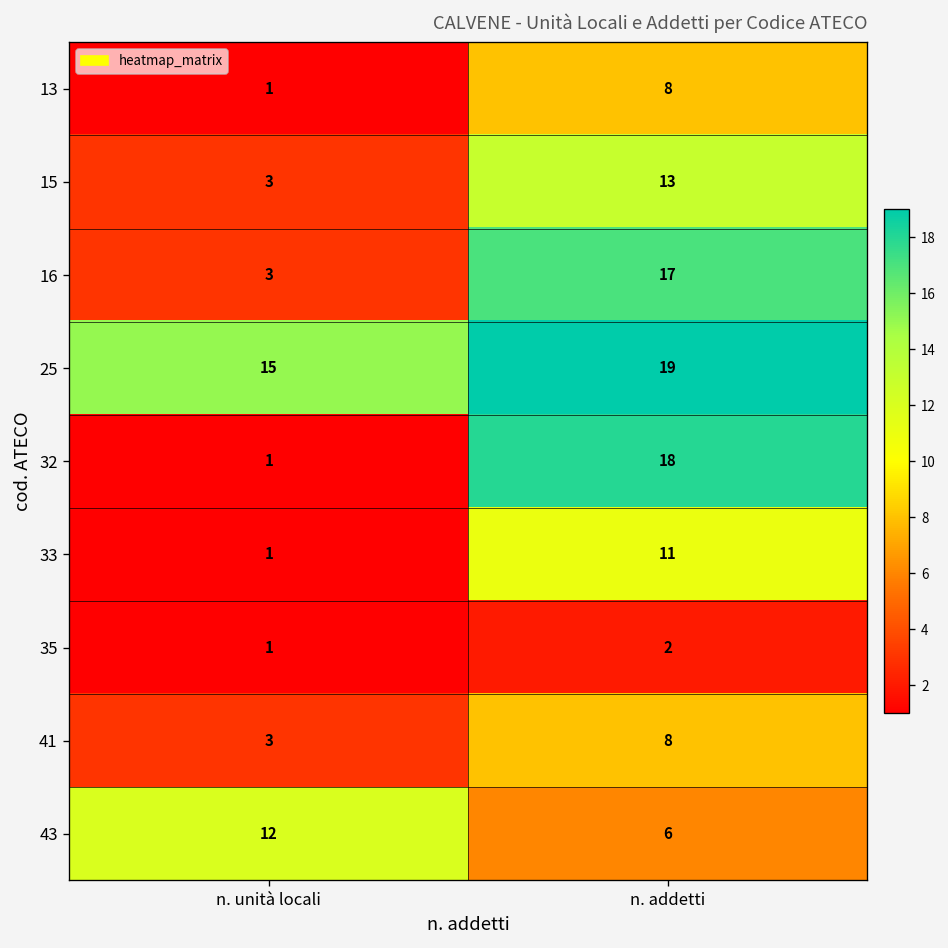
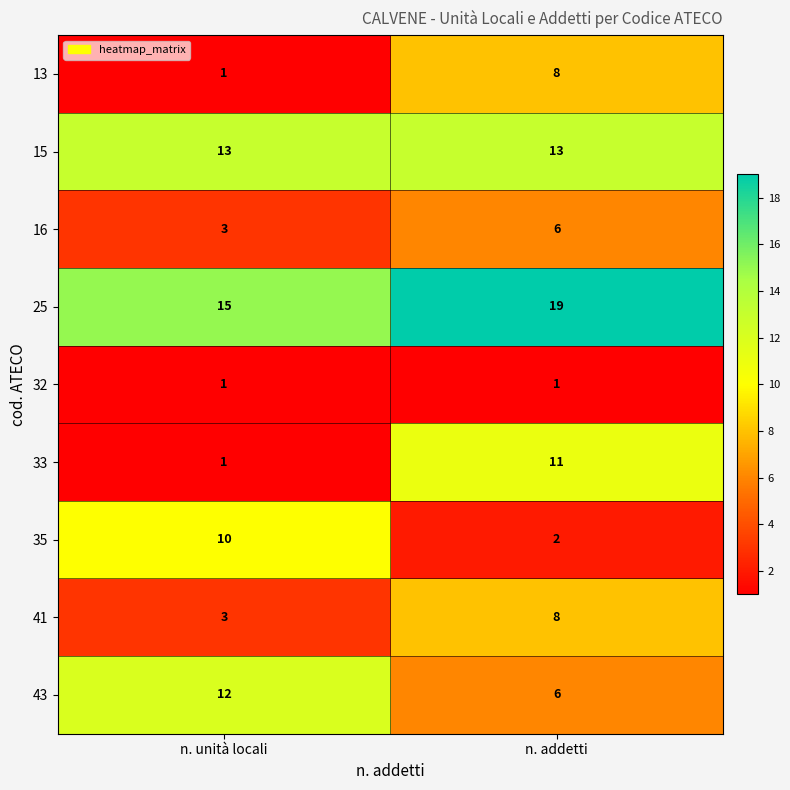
  {
    "13": {
      "n. unità locali": 1,
      "n. addetti": 8
    },
    "15": {
-     "n. unità locali": 3,
+     "n. unità locali": 13,
      "n. addetti": 13
    },
    "16": {
      "n. unità locali": 3,
-     "n. addetti": 17
+     "n. addetti": 6
    },
    "25": {
      "n. unità locali": 15,
      "n. addetti": 19
    },
    "32": {
      "n. unità locali": 1,
-     "n. addetti": 18
+     "n. addetti": 1
    },
    "33": {
      "n. unità locali": 1,
      "n. addetti": 11
    },
    "35": {
-     "n. unità locali": 1,
+     "n. unità locali": 10,
      "n. addetti": 2
    },
    "41": {
      "n. unità locali": 3,
      "n. addetti": 8
    },
    "43": {
      "n. unità locali": 12,
      "n. addetti": 6
    }
  }
